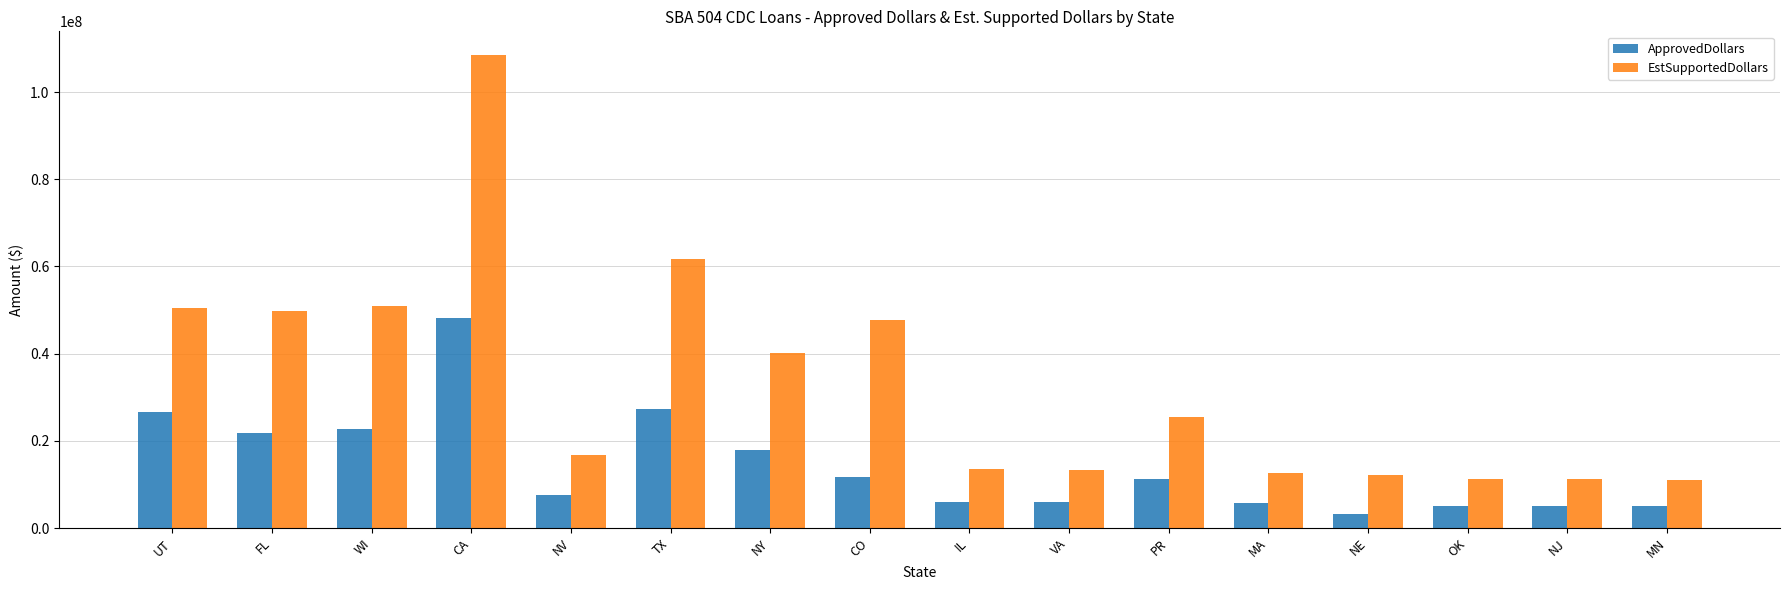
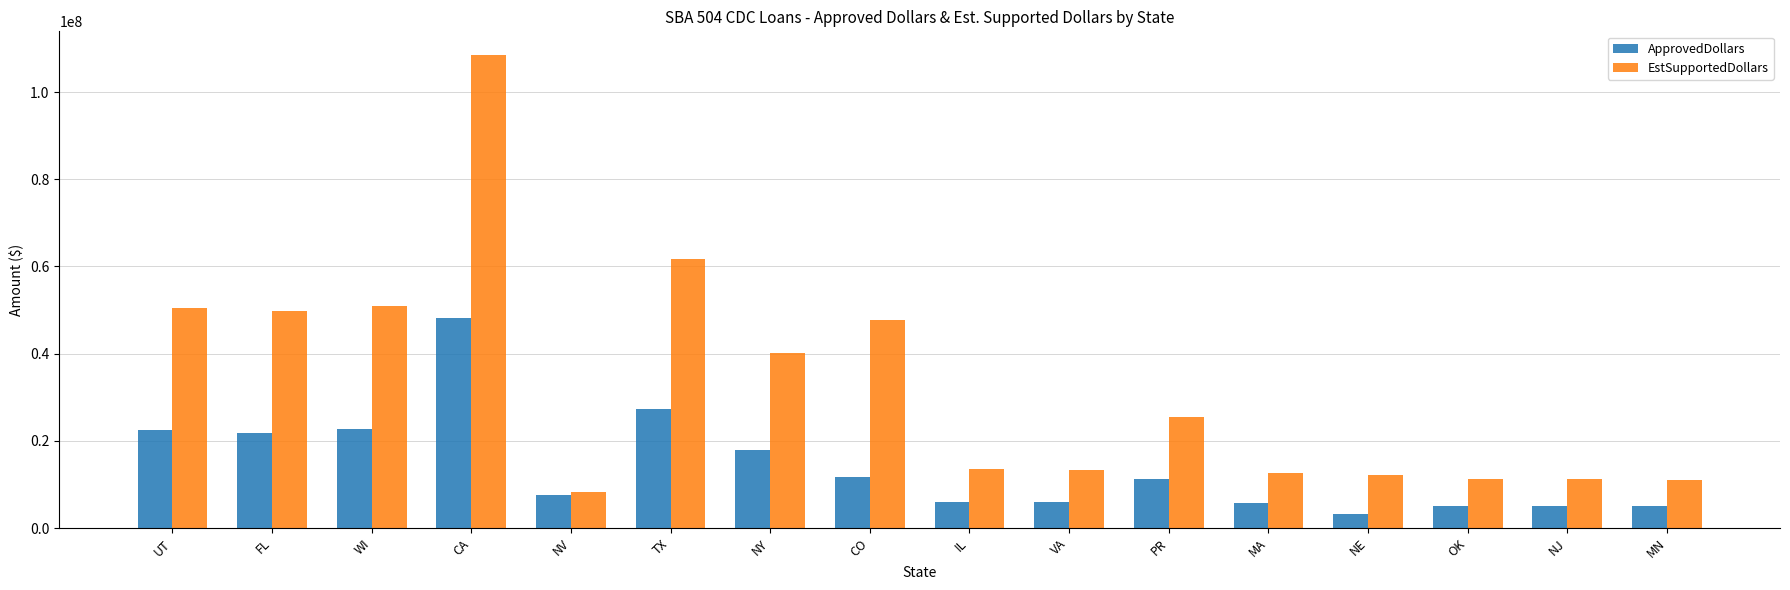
  {
    "ApprovedDollars": {
-     "UT": 27000000,
+     "UT": 22000000,
      "FL": 22000000,
      "WI": 23000000,
      "CA": 48000000,
      "NV": 7000000,
      "TX": 27000000,
      "NY": 18000000,
      "CO": 12000000,
      "IL": 6000000,
      "VA": 6000000,
      "PR": 11000000,
      "MA": 6000000,
      "NE": 3000000,
      "OK": 5000000,
      "NJ": 5000000,
      "MN": 5000000
    },
    "EstSupportedDollars": {
      "UT": 50000000,
      "FL": 50000000,
      "WI": 51000000,
      "CA": 109000000,
-     "NV": 17000000,
+     "NV": 8000000,
      "TX": 62000000,
      "NY": 40000000,
      "CO": 48000000,
      "IL": 13000000,
      "VA": 13000000,
      "PR": 25000000,
      "MA": 13000000,
      "NE": 12000000,
      "OK": 11000000,
      "NJ": 11000000,
      "MN": 11000000
    }
  }
